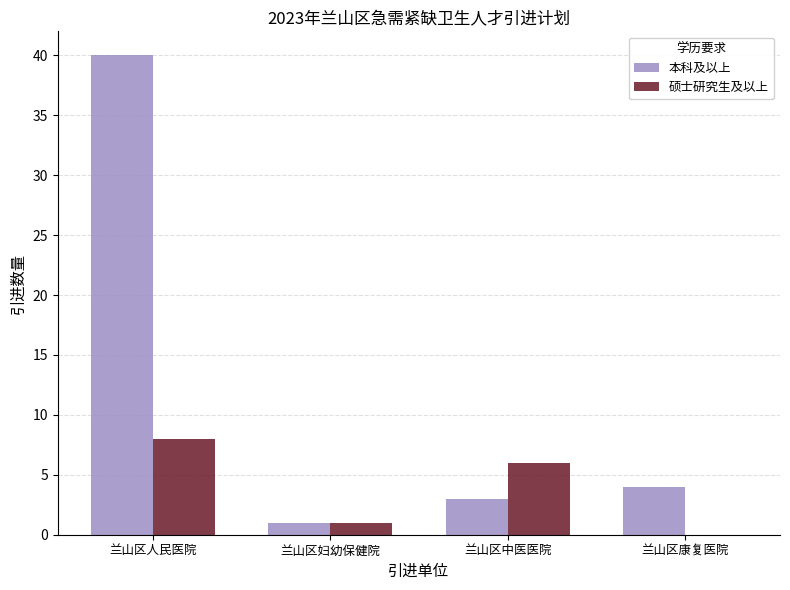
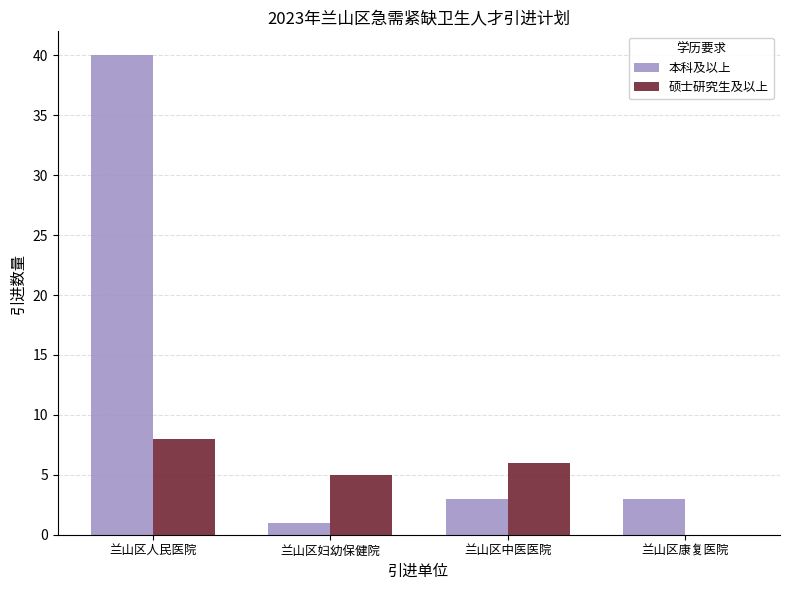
  {
    "本科及以上": {
      "兰山区人民医院": 40,
      "兰山区妇幼保健院": 1,
      "兰山区中医医院": 3,
-     "兰山区康复医院": 4
+     "兰山区康复医院": 3
    },
    "硕士研究生及以上": {
      "兰山区人民医院": 8,
-     "兰山区妇幼保健院": 1,
+     "兰山区妇幼保健院": 5,
      "兰山区中医医院": 6,
      "兰山区康复医院": 0
    }
  }
